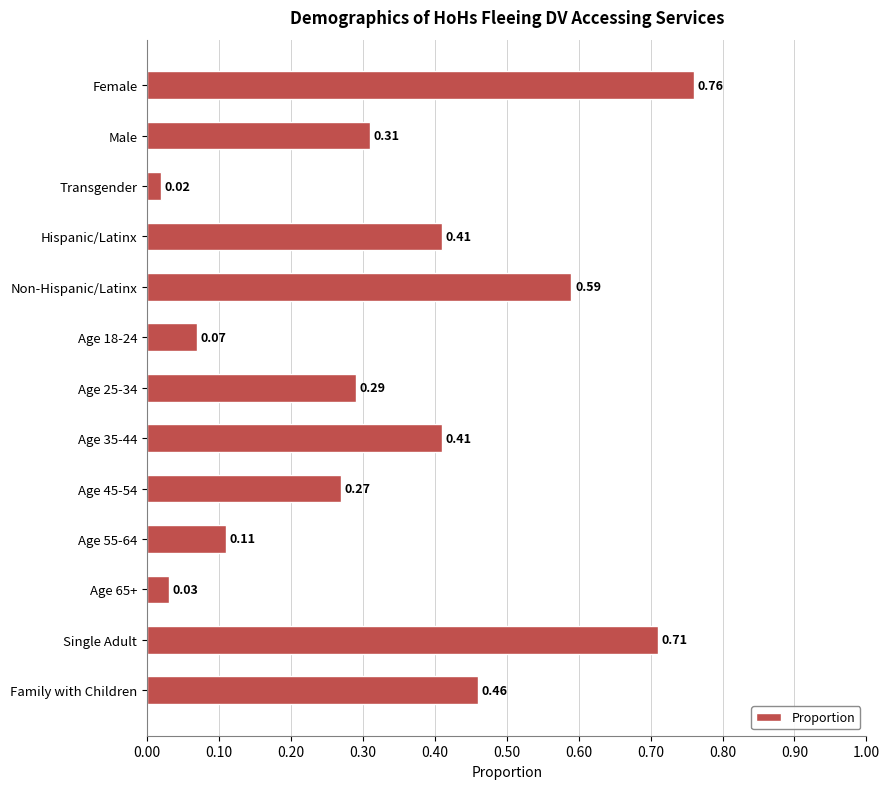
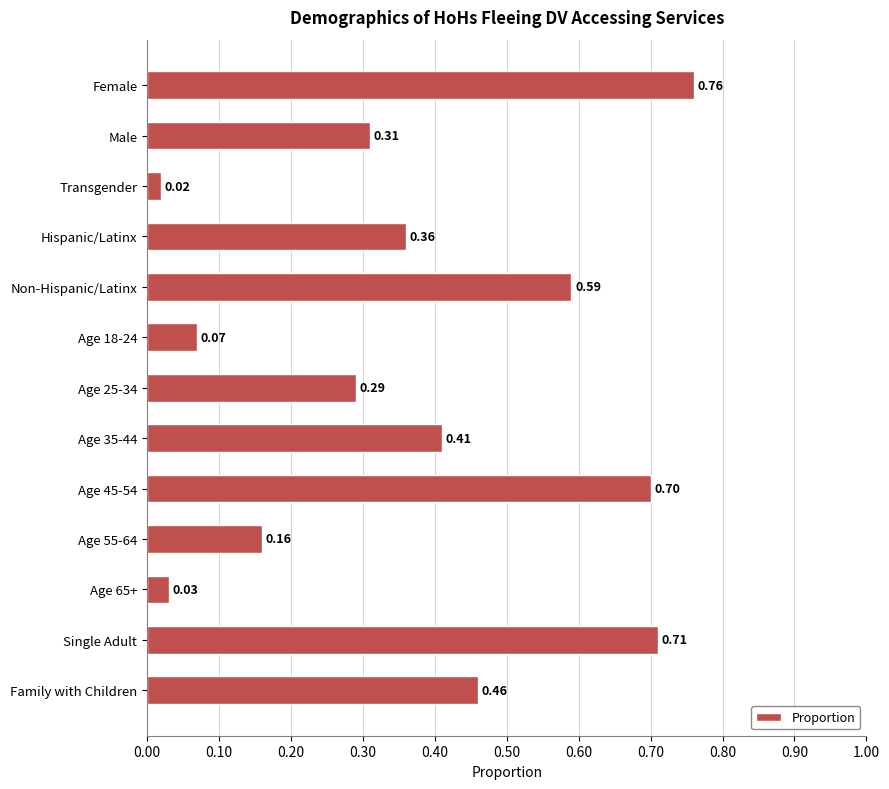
  {
    "Female": 0.76,
    "Male": 0.31,
    "Transgender": 0.02,
-   "Hispanic/Latinx": 0.41,
+   "Hispanic/Latinx": 0.36,
    "Non-Hispanic/Latinx": 0.59,
    "Age 18-24": 0.07,
    "Age 25-34": 0.29,
    "Age 35-44": 0.41,
-   "Age 45-54": 0.27,
-   "Age 55-64": 0.11,
+   "Age 45-54": 0.70,
+   "Age 55-64": 0.16,
    "Age 65+": 0.03,
    "Single Adult": 0.71,
    "Family with Children": 0.46
  }
